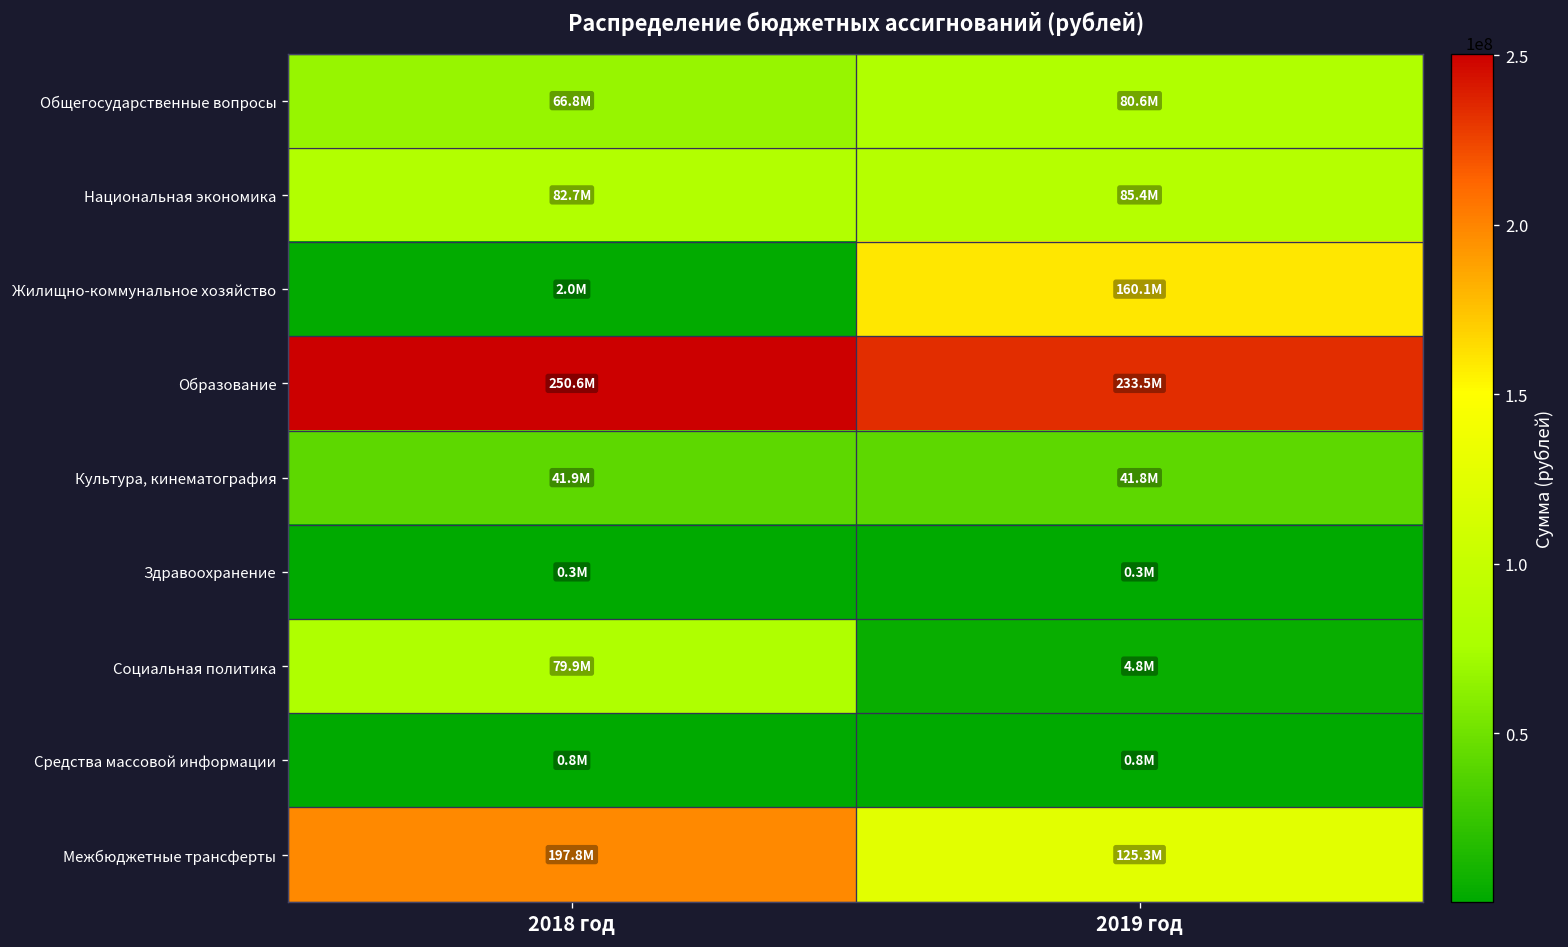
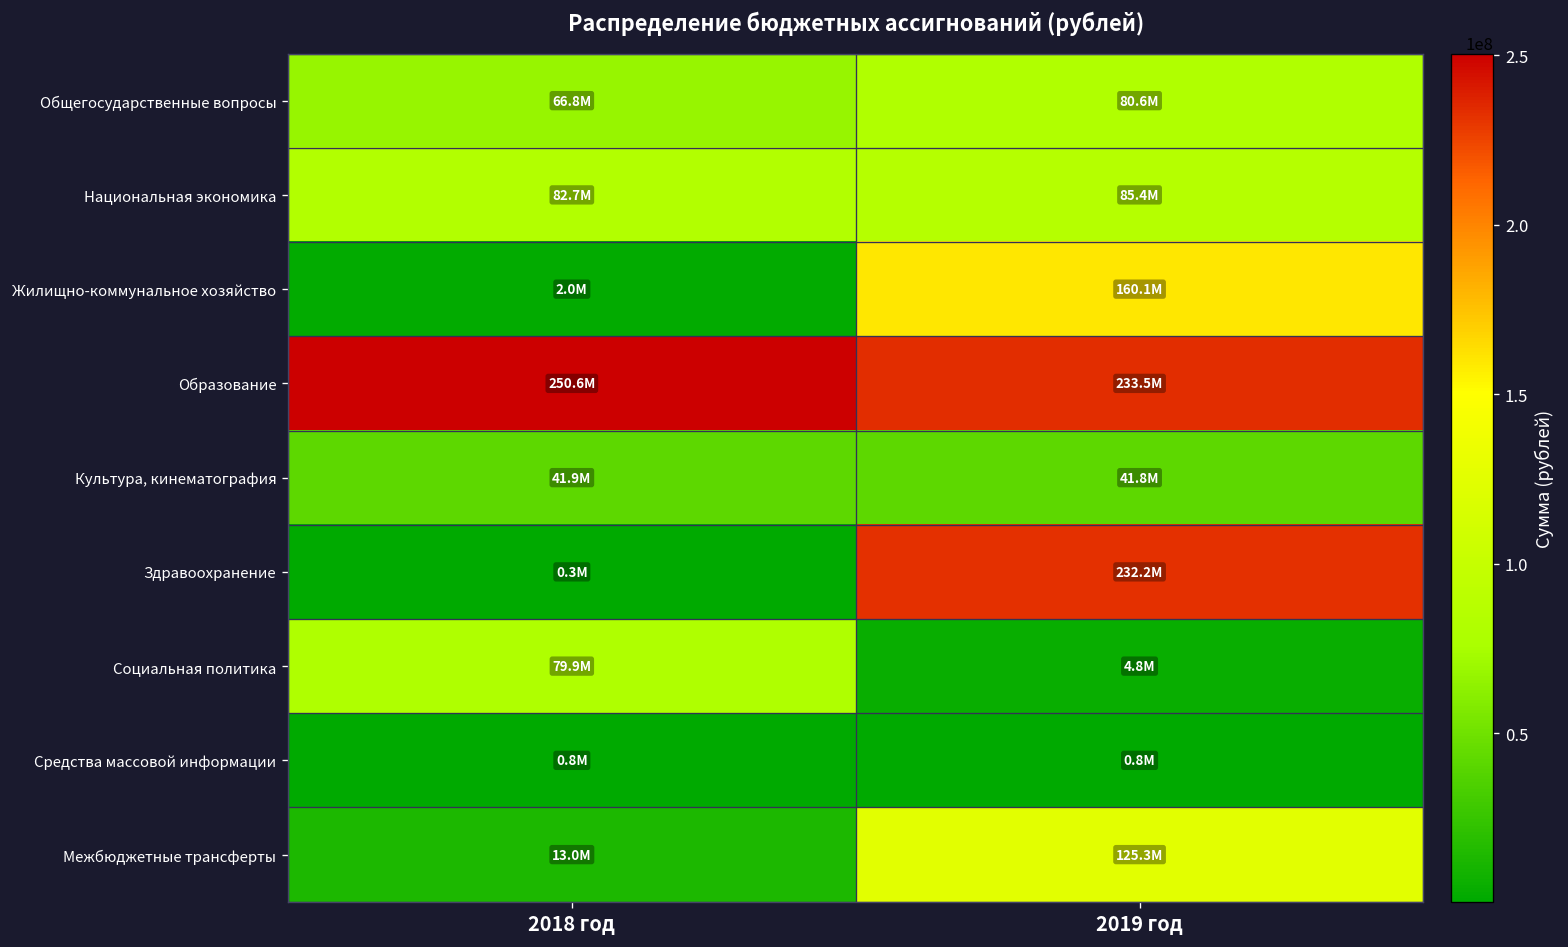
  {
    "Здравоохранение": {
-     "2019 год": "0.3M"
+     "2019 год": "232.2M"
    },
    "Межбюджетные трансферты": {
-     "2018 год": "197.8M"
+     "2018 год": "13.0M"
    }
  }
